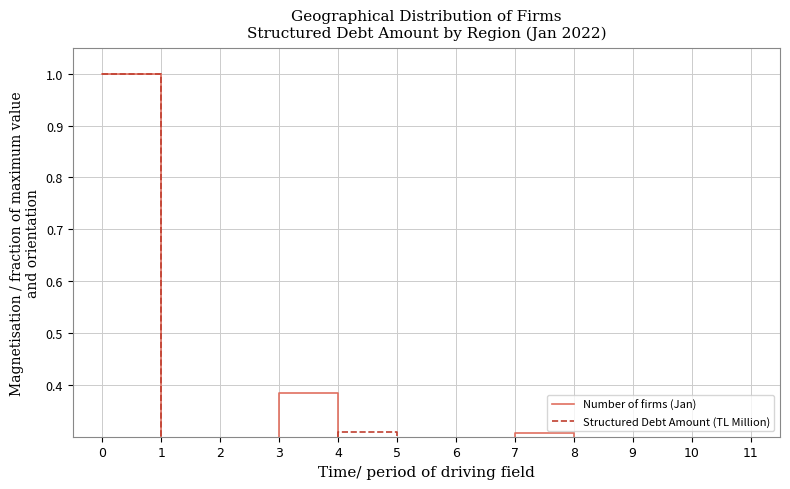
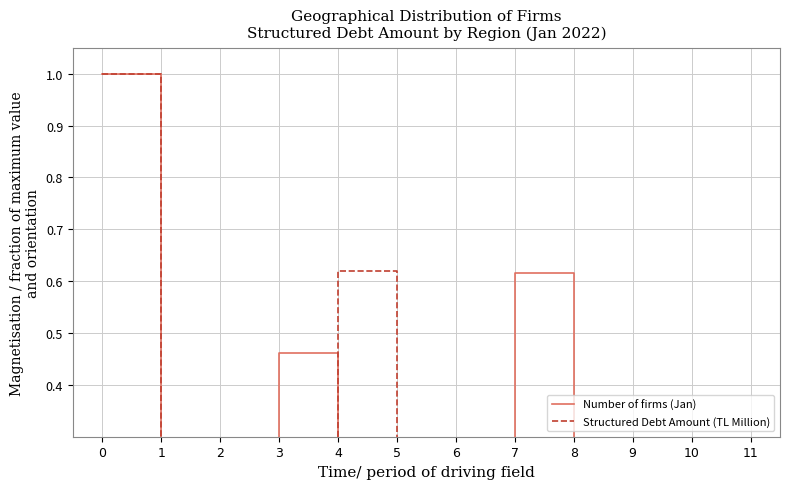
  {
    "Number of firms (Jan)": {
-     "3": 0.38,
-     "7": 0.31
+     "3": 0.46,
+     "7": 0.62
    },
    "Structured Debt Amount (TL Million)": {
-     "4": 0.31
+     "4": 0.62
    }
  }
